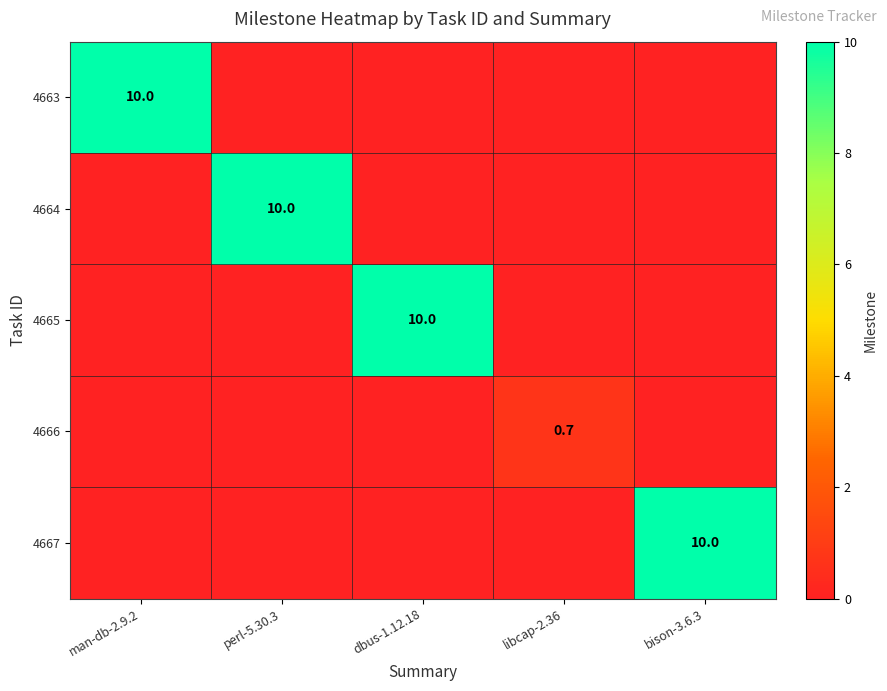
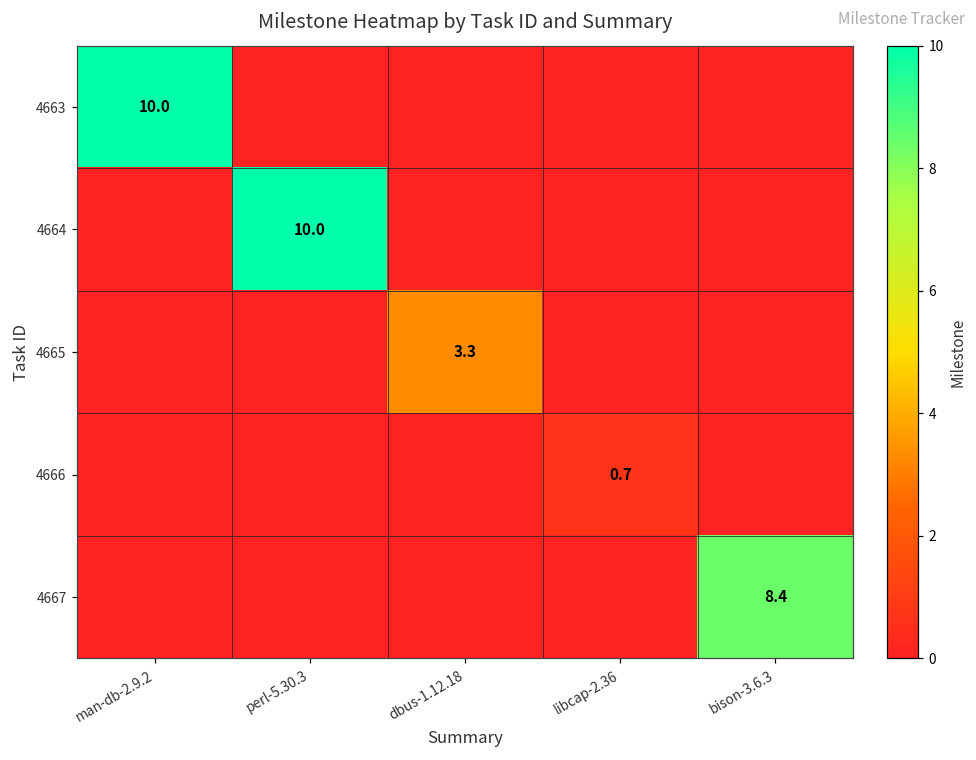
  {
    "4663": {
      "man-db-2.9.2": 10.0
    },
    "4664": {
      "perl-5.30.3": 10.0
    },
    "4665": {
-     "dbus-1.12.18": 10.0
+     "dbus-1.12.18": 3.3
    },
    "4666": {
      "libcap-2.36": 0.7
    },
    "4667": {
-     "bison-3.6.3": 10.0
+     "bison-3.6.3": 8.4
    }
  }
